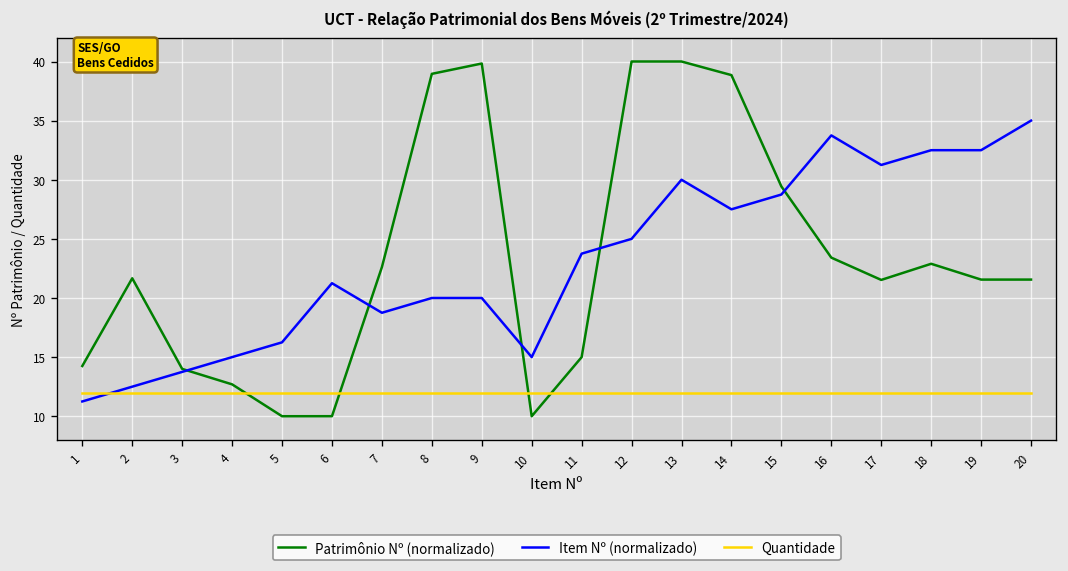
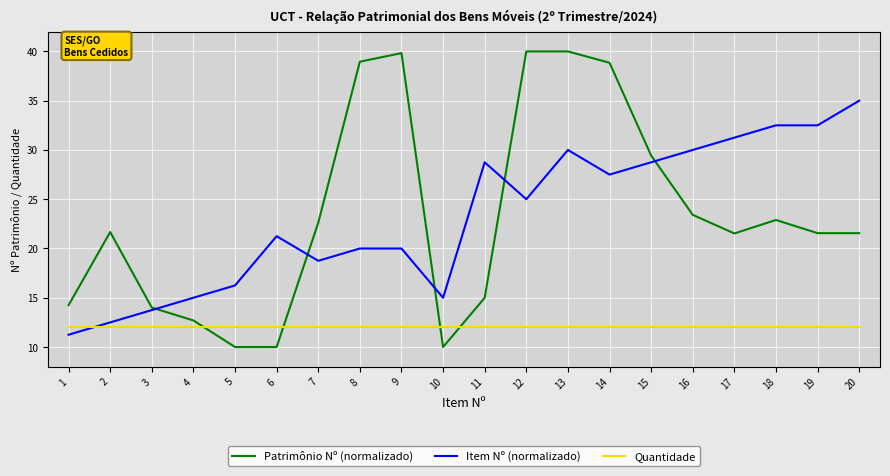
  {
    "Patrimônio Nº (normalizado)": {
      "1": 14,
      "2": 22,
      "4": 13,
      "5": 10,
      "6": 10,
      "7": 23,
      "8": 39,
      "9": 40,
      "10": 10,
      "11": 15,
      "12": 40,
      "13": 40,
      "14": 39,
      "15": 29,
      "16": 23,
      "17": 22,
      "18": 23,
      "19": 22,
      "20": 22
    },
    "Item Nº (normalizado)": {
      "1": 11,
      "2": 13,
      "4": 15,
      "5": 16,
      "6": 21,
      "7": 19,
      "8": 20,
      "9": 20,
      "10": 15,
-     "11": 24,
+     "11": 29,
      "12": 25,
      "13": 30,
      "14": 28,
      "15": 29,
-     "16": 34,
+     "16": 30,
      "17": 31,
      "18": 33,
      "19": 33,
      "20": 35
    },
    "Quantidade": {
      "1": 12,
      "2": 12,
      "3": 12,
      "4": 12,
      "5": 12,
      "6": 12,
      "7": 12,
      "8": 12,
      "9": 12,
      "10": 12,
      "11": 12,
      "12": 12,
      "13": 12,
      "14": 12,
      "15": 12,
      "16": 12,
      "17": 12,
      "18": 12,
      "19": 12,
      "20": 12
    }
  }
